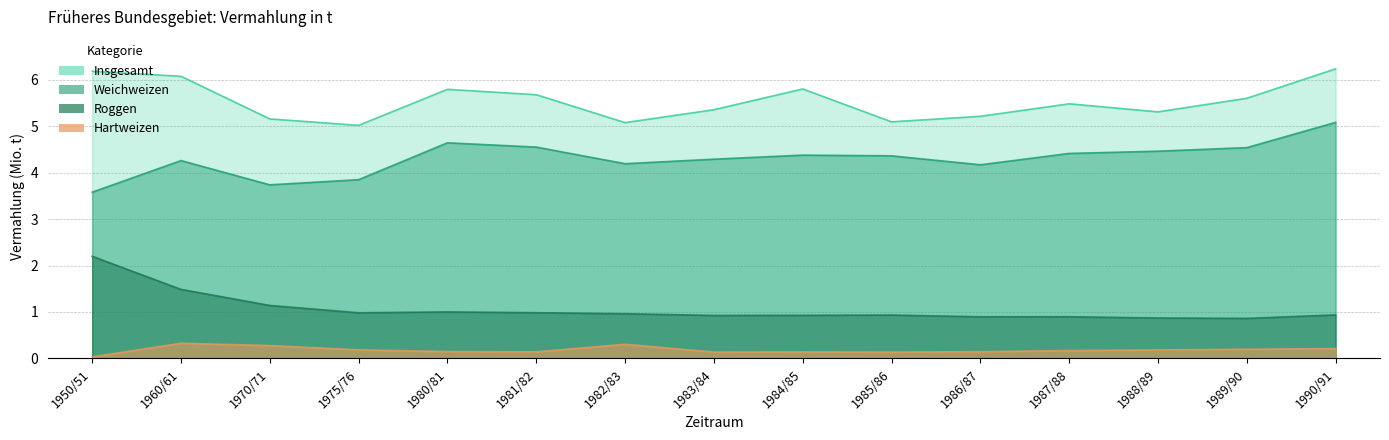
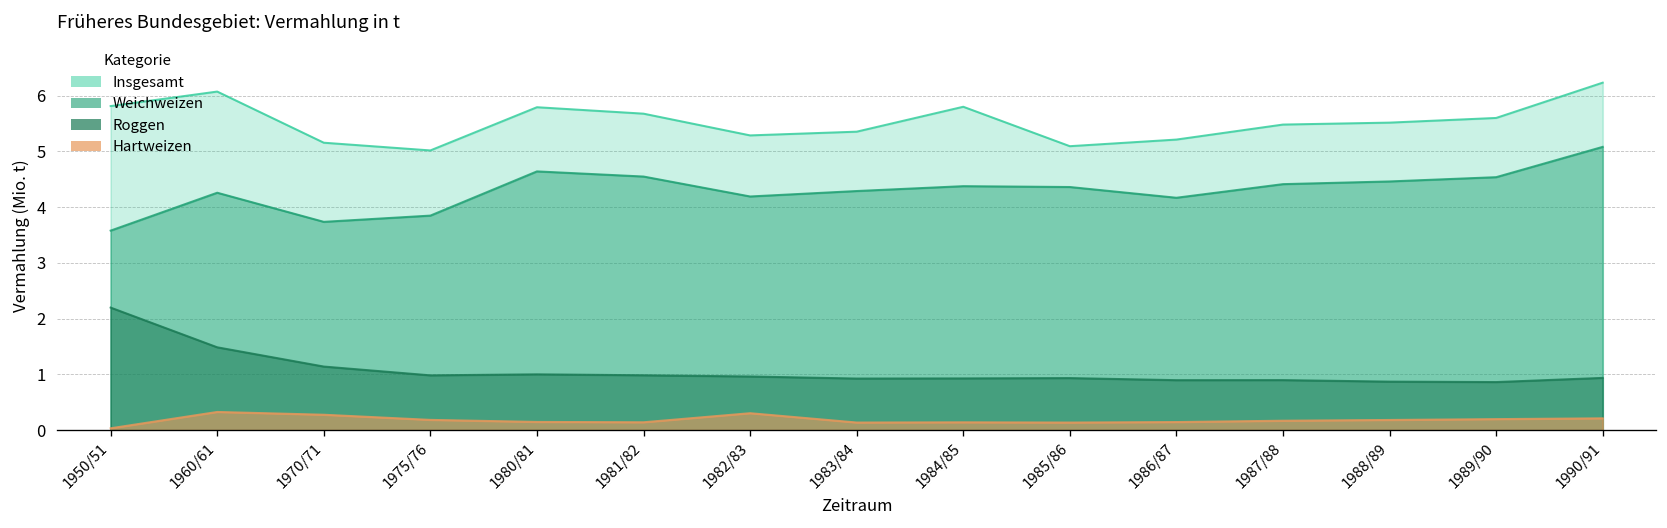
  {
    "Insgesamt": {
-     "1950/51": 6.2,
+     "1950/51": 5.8,
      "1960/61": 6.1,
      "1970/71": 5.2,
      "1975/76": 5.0,
      "1980/81": 5.8,
      "1981/82": 5.7,
-     "1982/83": 5.1,
+     "1982/83": 5.3,
      "1983/84": 5.4,
      "1984/85": 5.8,
      "1985/86": 5.1,
      "1986/87": 5.2,
      "1987/88": 5.5,
-     "1988/89": 5.3,
+     "1988/89": 5.5,
      "1989/90": 5.6,
      "1990/91": 6.2
    },
    "Hartweizen": {
      "1950/51": 0.0,
      "1960/61": 0.3,
      "1970/71": 0.3,
      "1975/76": 0.2,
      "1980/81": 0.1,
      "1981/82": 0.1,
      "1982/83": 0.3,
      "1983/84": 0.1,
      "1984/85": 0.1,
      "1985/86": 0.1,
      "1986/87": 0.1,
      "1987/88": 0.2,
      "1988/89": 0.2,
      "1989/90": 0.2,
      "1990/91": 0.2
    }
  }
